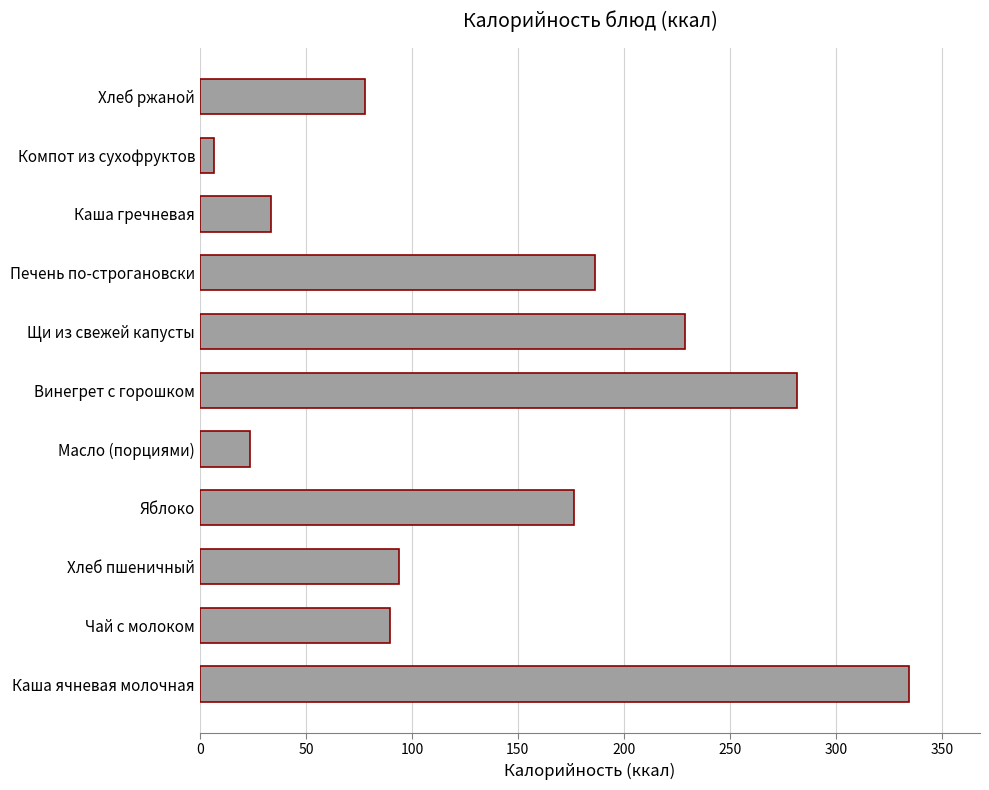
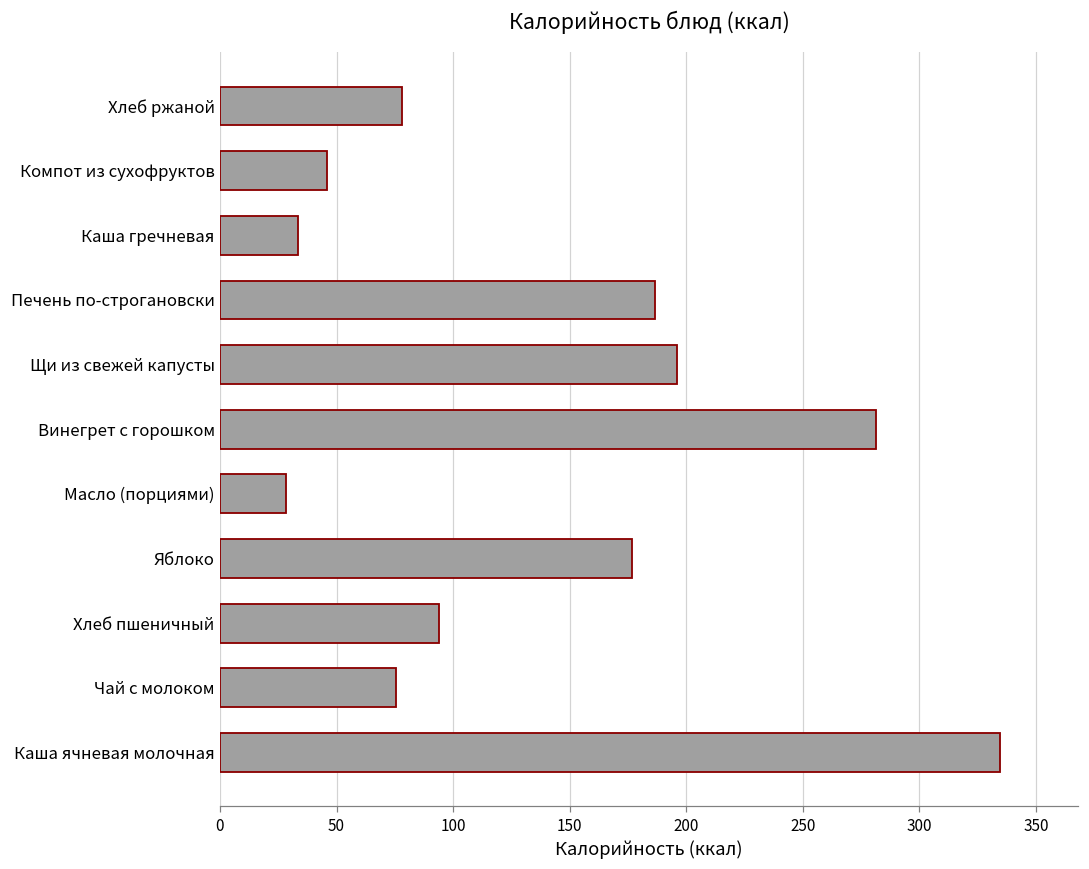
  {
    "Хлеб ржаной": 78,
-   "Компот из сухофруктов": 6,
+   "Компот из сухофруктов": 46,
    "Каша гречневая": 34,
    "Печень по-строгановски": 187,
-   "Щи из свежей капусты": 229,
+   "Щи из свежей капусты": 196,
    "Винегрет с горошком": 282,
-   "Масло (порциями)": 24,
+   "Масло (порциями)": 28,
    "Яблоко": 177,
    "Хлеб пшеничный": 94,
-   "Чай с молоком": 90,
+   "Чай с молоком": 75,
    "Каша ячневая молочная": 335
  }
